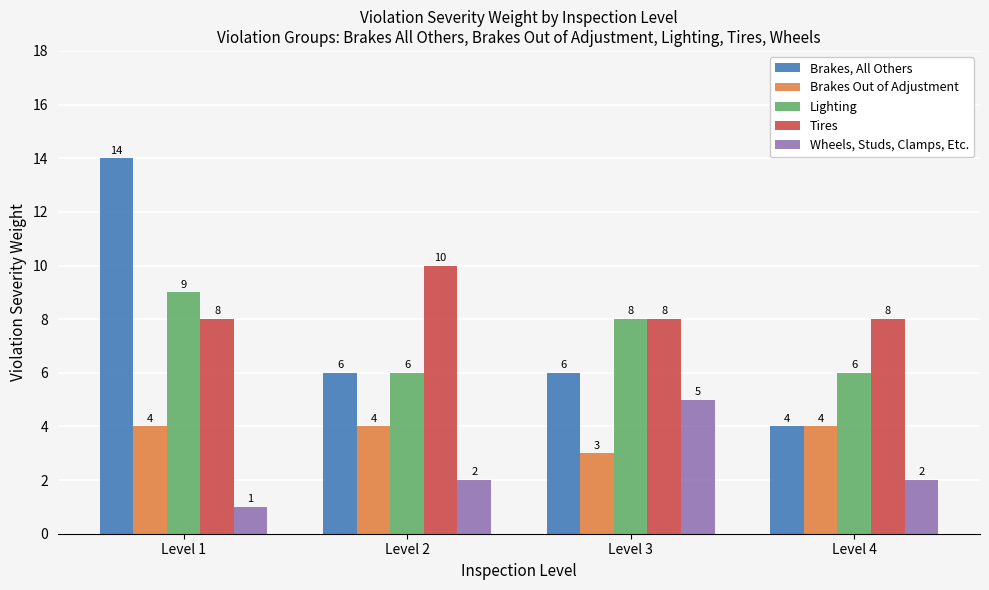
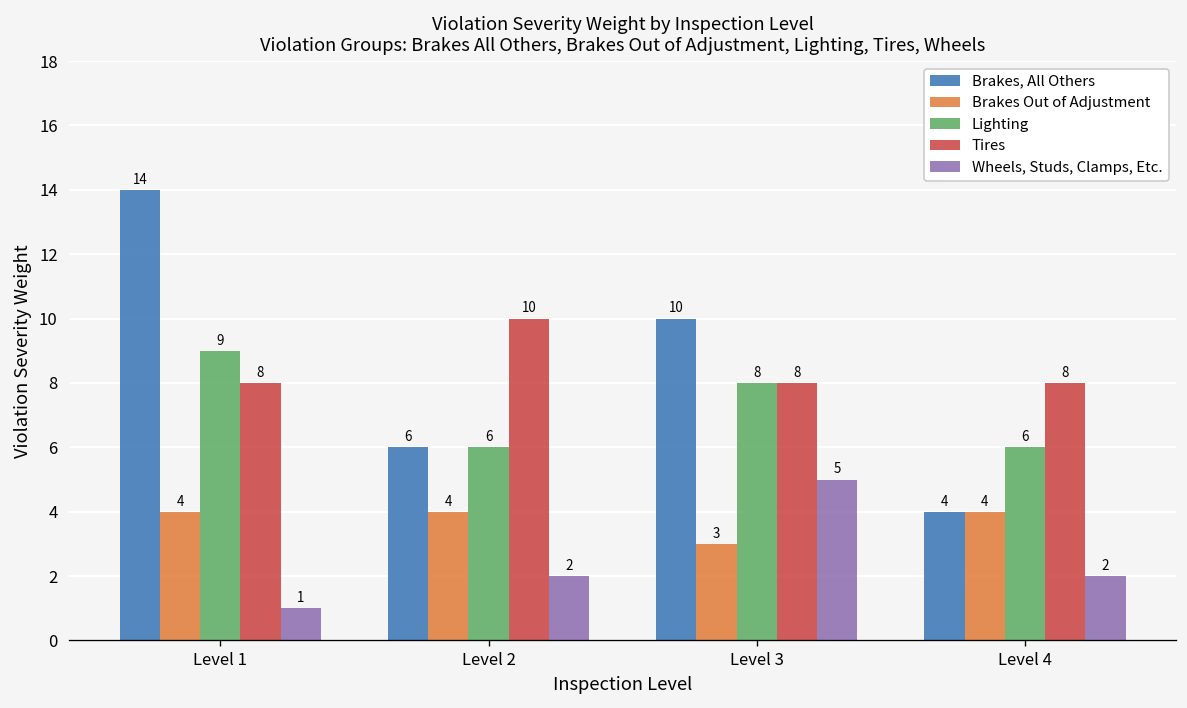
  {
    "Brakes, All Others": {
      "Level 1": 14,
      "Level 2": 6,
-     "Level 3": 6,
+     "Level 3": 10,
      "Level 4": 4
    },
    "Brakes Out of Adjustment": {
      "Level 1": 4,
      "Level 2": 4,
      "Level 3": 3,
      "Level 4": 4
    },
    "Lighting": {
      "Level 1": 9,
      "Level 2": 6,
      "Level 3": 8,
      "Level 4": 6
    },
    "Tires": {
      "Level 1": 8,
      "Level 2": 10,
      "Level 3": 8,
      "Level 4": 8
    },
    "Wheels, Studs, Clamps, Etc.": {
      "Level 1": 1,
      "Level 2": 2,
      "Level 3": 5,
      "Level 4": 2
    }
  }
